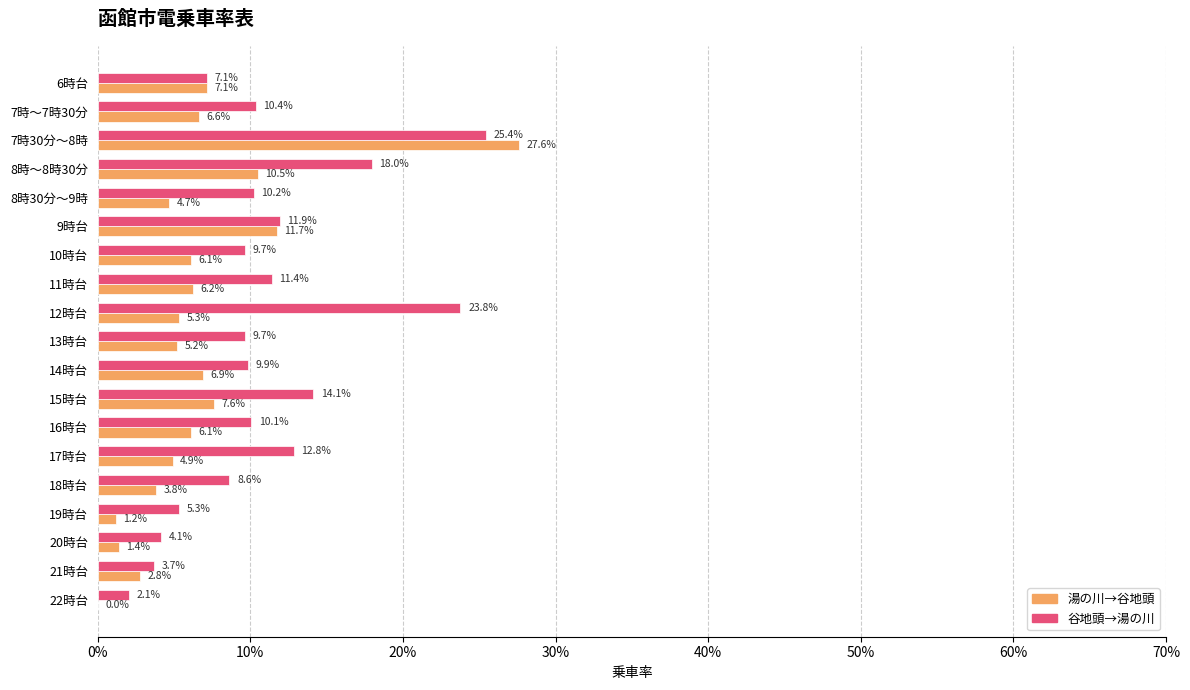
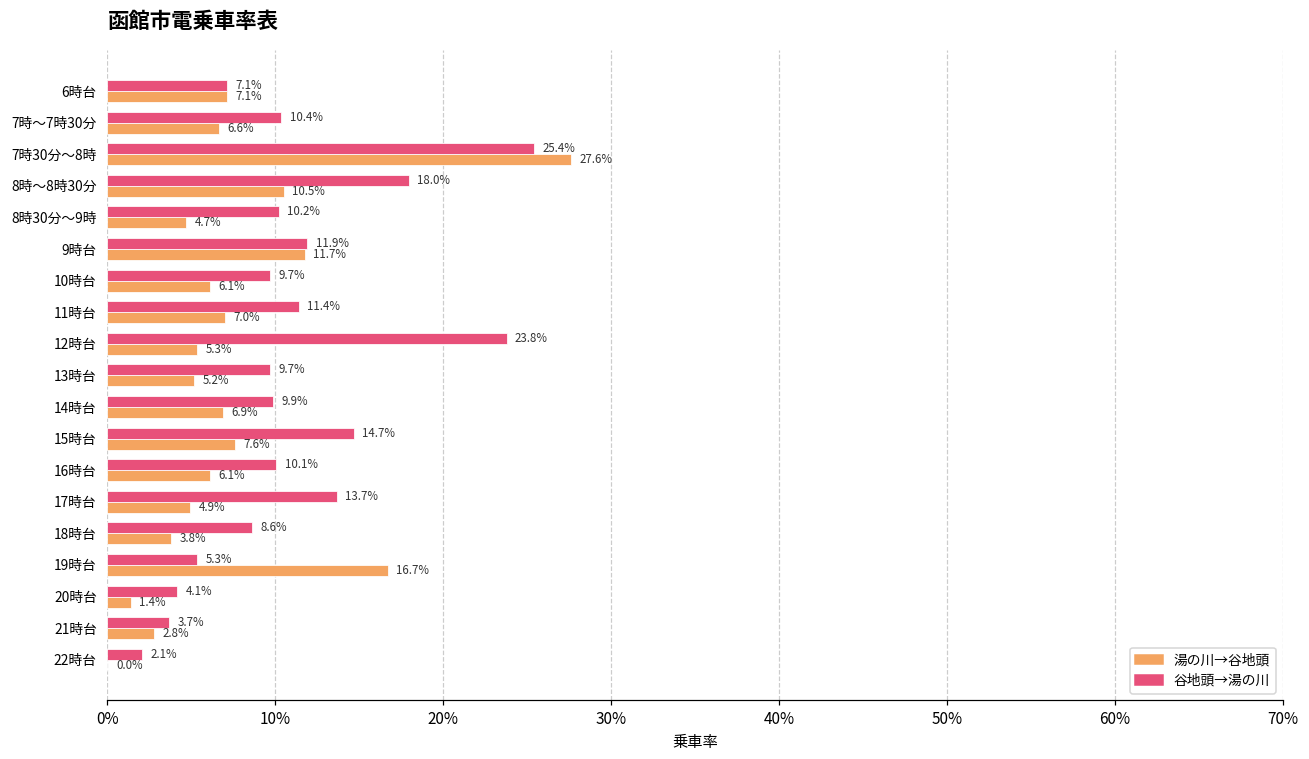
  {
    "湯の川→谷地頭": {
      "6時台": "7.1%",
      "7時～7時30分": "6.6%",
      "7時30分～8時": "27.6%",
      "8時～8時30分": "10.5%",
      "8時30分～9時": "4.7%",
      "9時台": "11.7%",
      "10時台": "6.1%",
-     "11時台": "6.2%",
+     "11時台": "7.0%",
      "12時台": "5.3%",
      "13時台": "5.2%",
      "14時台": "6.9%",
      "15時台": "7.6%",
      "16時台": "6.1%",
      "17時台": "4.9%",
      "18時台": "3.8%",
-     "19時台": "1.2%",
+     "19時台": "16.7%",
      "20時台": "1.4%",
      "21時台": "2.8%"
    },
    "谷地頭→湯の川": {
      "6時台": "7.1%",
      "7時～7時30分": "10.4%",
      "7時30分～8時": "25.4%",
      "8時～8時30分": "18.0%",
      "8時30分～9時": "10.2%",
      "9時台": "11.9%",
      "10時台": "9.7%",
      "11時台": "11.4%",
      "12時台": "23.8%",
      "13時台": "9.7%",
      "14時台": "9.9%",
-     "15時台": "14.1%",
+     "15時台": "14.7%",
      "16時台": "10.1%",
-     "17時台": "12.8%",
+     "17時台": "13.7%",
      "18時台": "8.6%",
      "19時台": "5.3%",
      "20時台": "4.1%",
      "21時台": "3.7%",
      "22時台": "0.0%"
    }
  }
